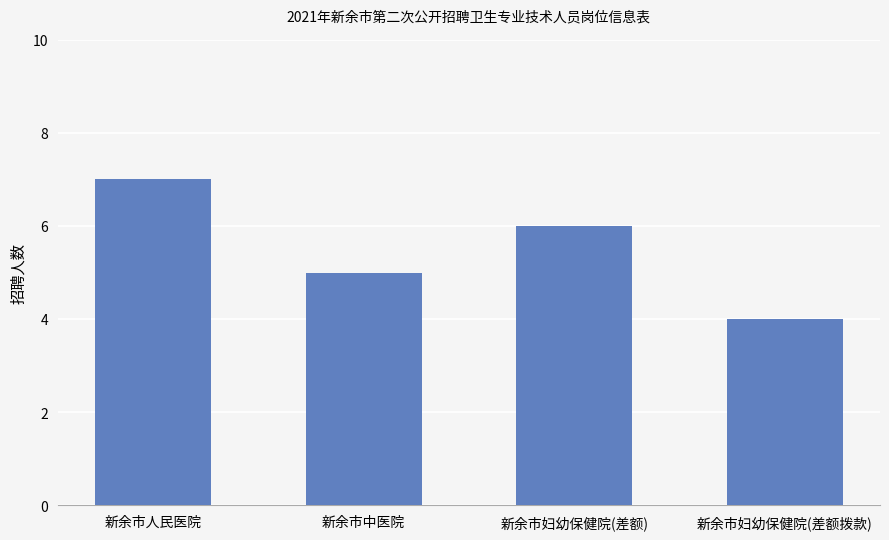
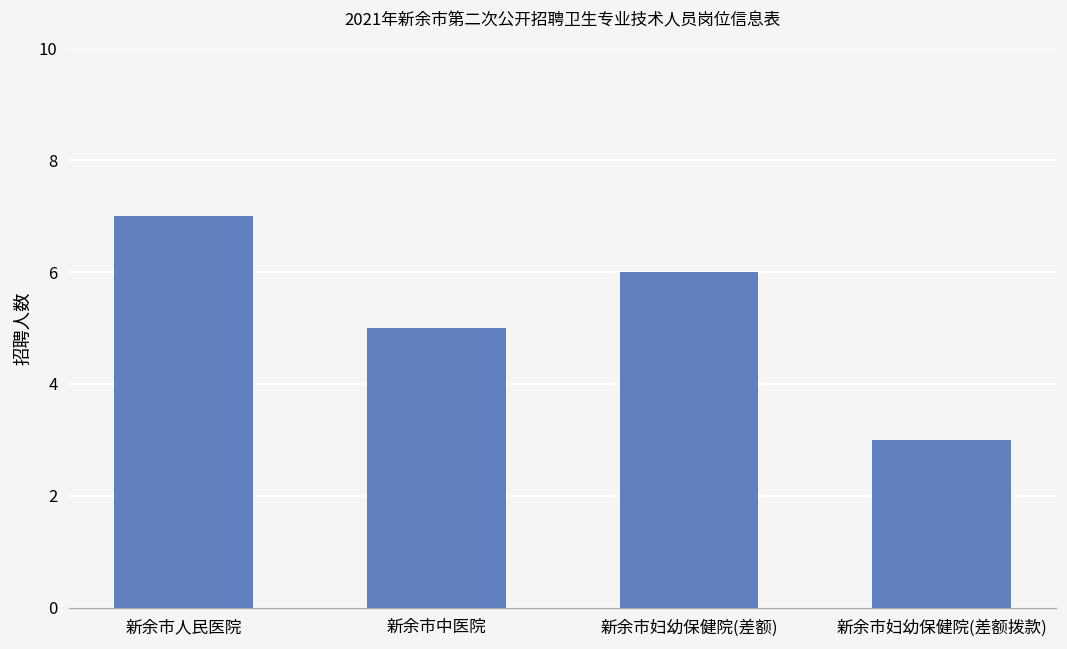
  {
    "新余市人民医院": 7,
    "新余市中医院": 5,
    "新余市妇幼保健院(差额)": 6,
-   "新余市妇幼保健院(差额拨款)": 4
+   "新余市妇幼保健院(差额拨款)": 3
  }
